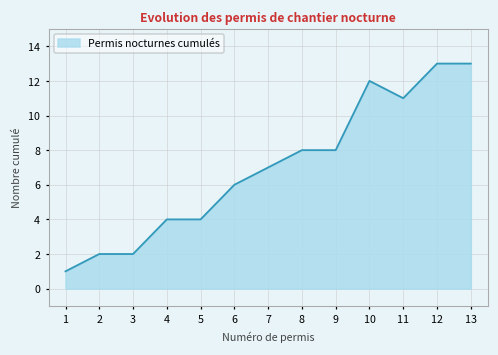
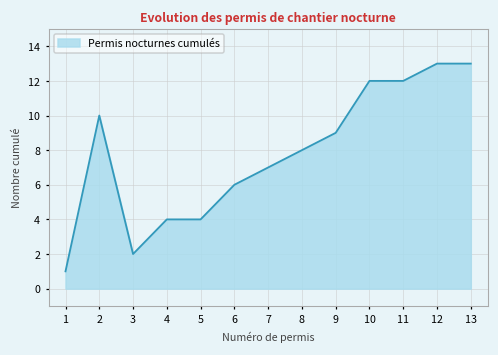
  {
    "1": 1,
-   "2": 2,
+   "2": 10,
    "3": 2,
    "4": 4,
    "5": 4,
    "6": 6,
    "7": 7,
    "8": 8,
-   "9": 8,
+   "9": 9,
    "10": 12,
-   "11": 11,
+   "11": 12,
    "12": 13,
    "13": 13
  }
